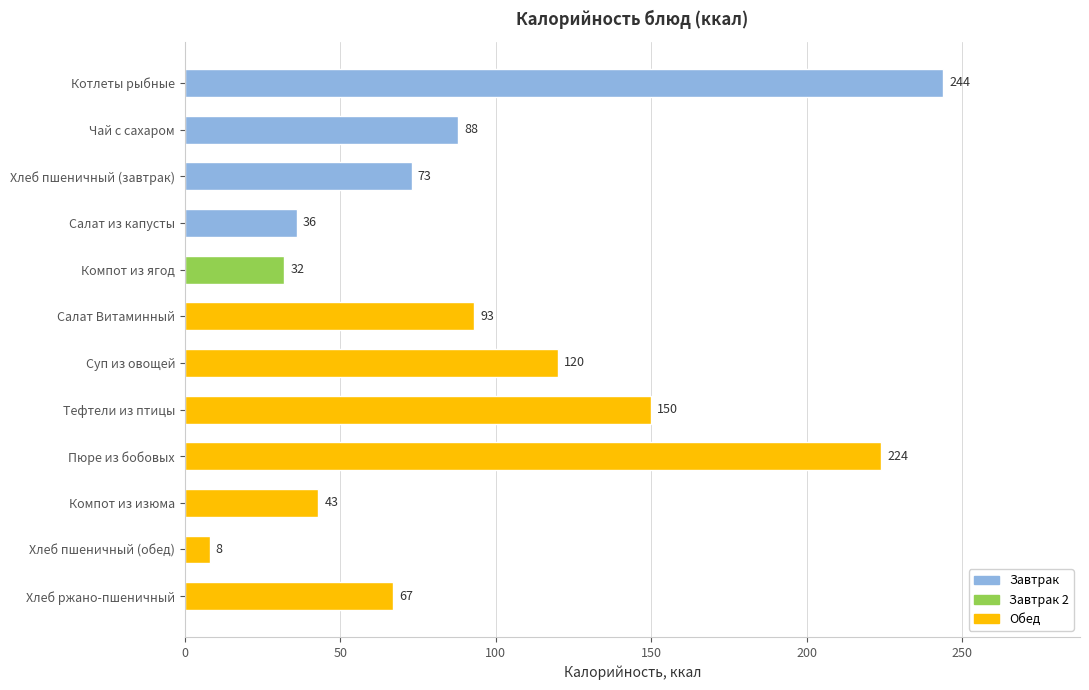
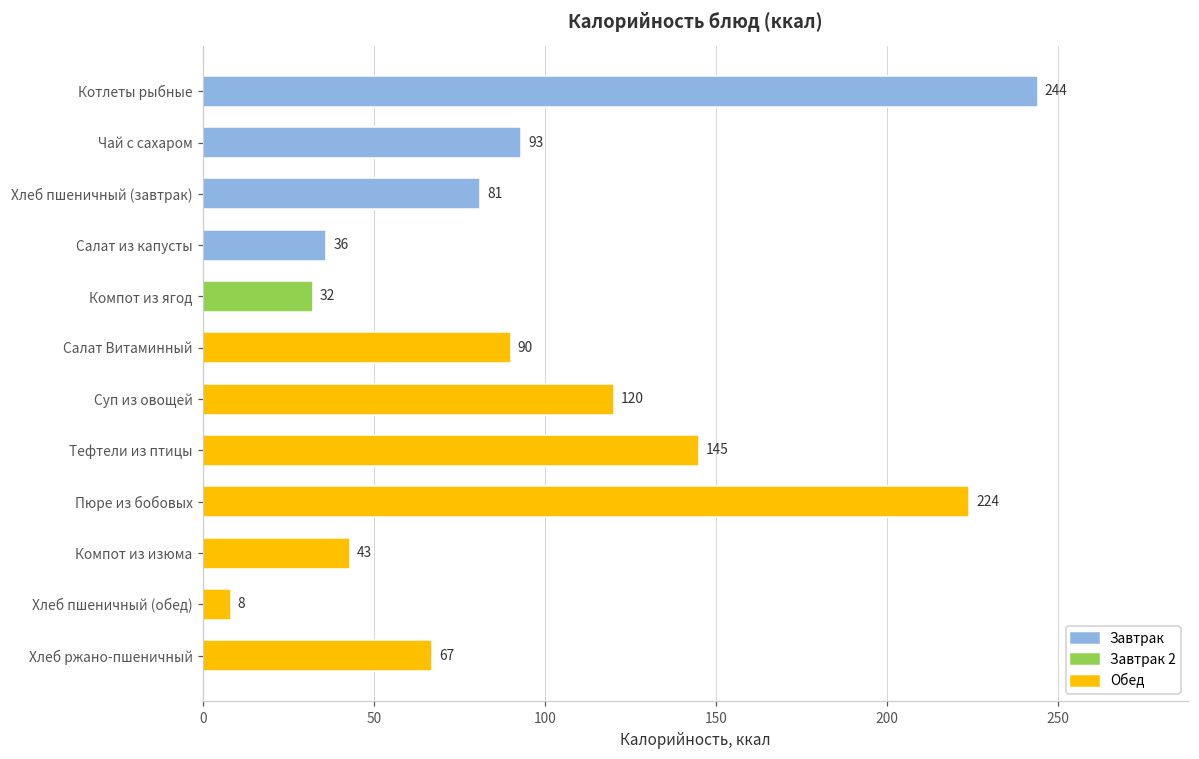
  {
    "Котлеты рыбные": 244,
-   "Чай с сахаром": 88,
-   "Хлеб пшеничный (завтрак)": 73,
+   "Чай с сахаром": 93,
+   "Хлеб пшеничный (завтрак)": 81,
    "Салат из капусты": 36,
    "Компот из ягод": 32,
-   "Салат Витаминный": 93,
+   "Салат Витаминный": 90,
    "Суп из овощей": 120,
-   "Тефтели из птицы": 150,
+   "Тефтели из птицы": 145,
    "Пюре из бобовых": 224,
    "Компот из изюма": 43,
    "Хлеб пшеничный (обед)": 8,
    "Хлеб ржано-пшеничный": 67
  }
